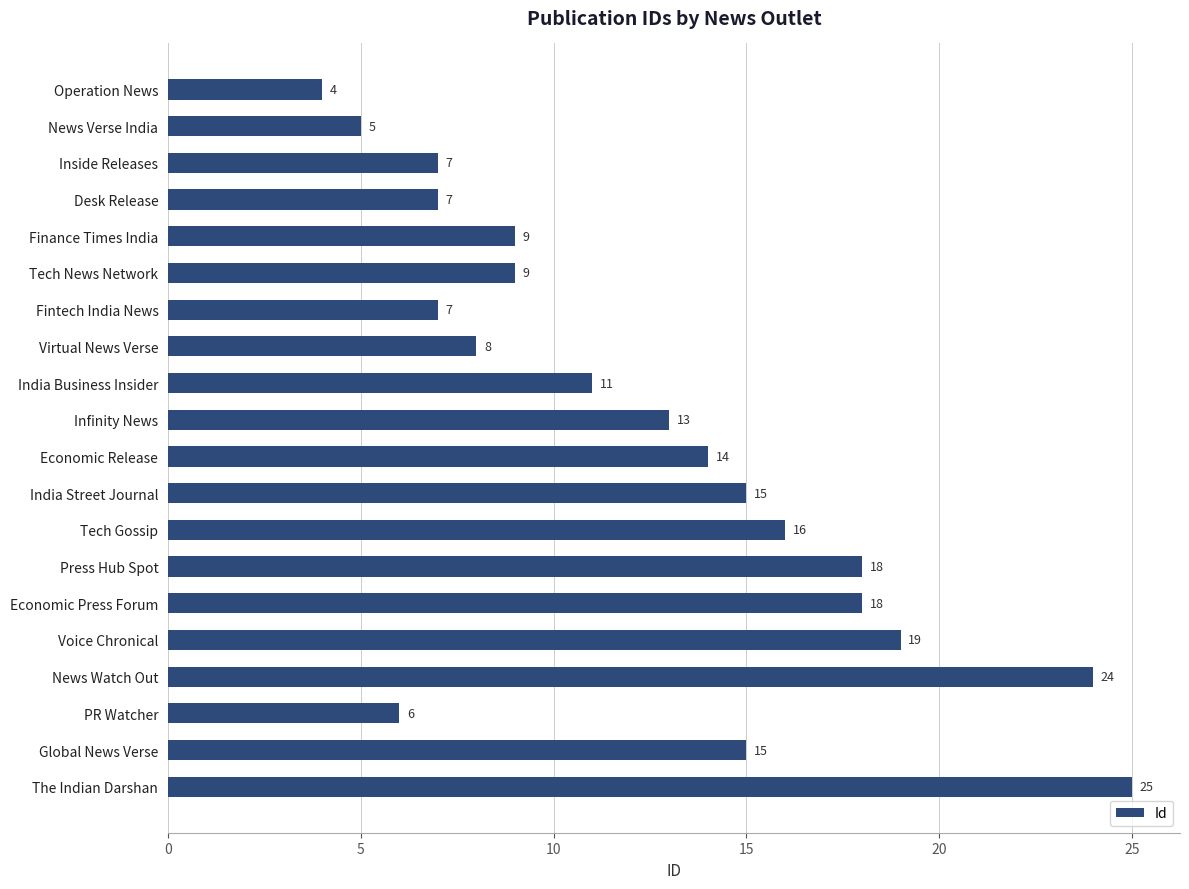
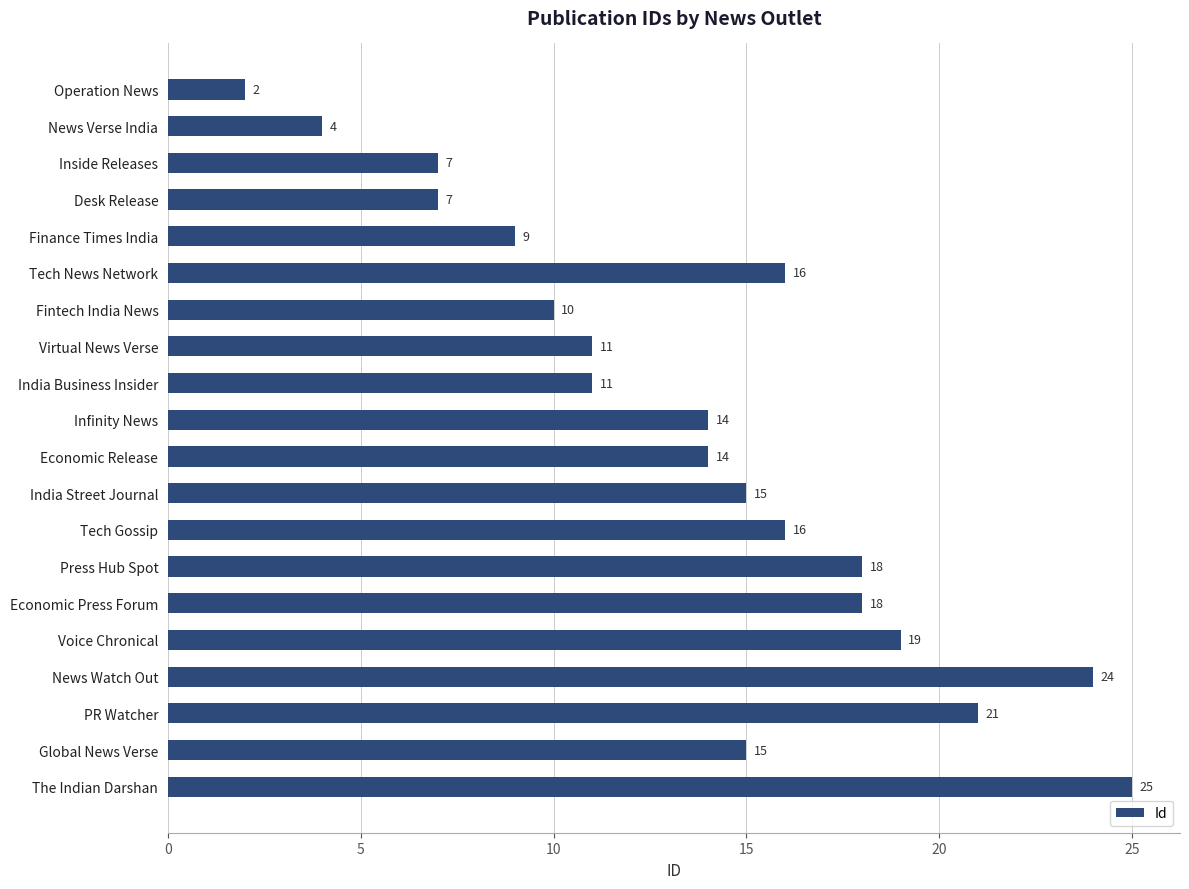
  {
-   "Operation News": 4,
-   "News Verse India": 5,
+   "Operation News": 2,
+   "News Verse India": 4,
    "Inside Releases": 7,
    "Desk Release": 7,
    "Finance Times India": 9,
-   "Tech News Network": 9,
-   "Fintech India News": 7,
-   "Virtual News Verse": 8,
+   "Tech News Network": 16,
+   "Fintech India News": 10,
+   "Virtual News Verse": 11,
    "India Business Insider": 11,
-   "Infinity News": 13,
+   "Infinity News": 14,
    "Economic Release": 14,
    "India Street Journal": 15,
    "Tech Gossip": 16,
    "Press Hub Spot": 18,
    "Economic Press Forum": 18,
    "Voice Chronical": 19,
    "News Watch Out": 24,
-   "PR Watcher": 6,
+   "PR Watcher": 21,
    "Global News Verse": 15,
    "The Indian Darshan": 25
  }
